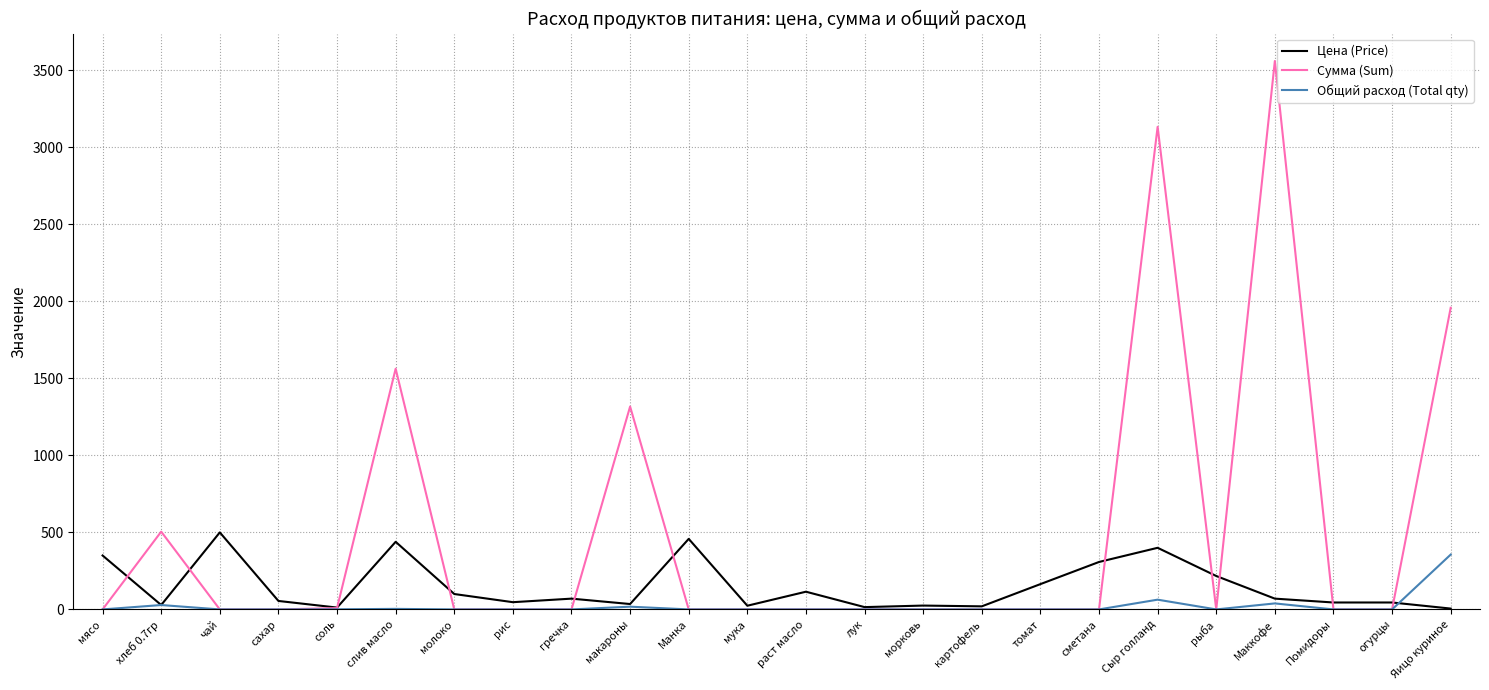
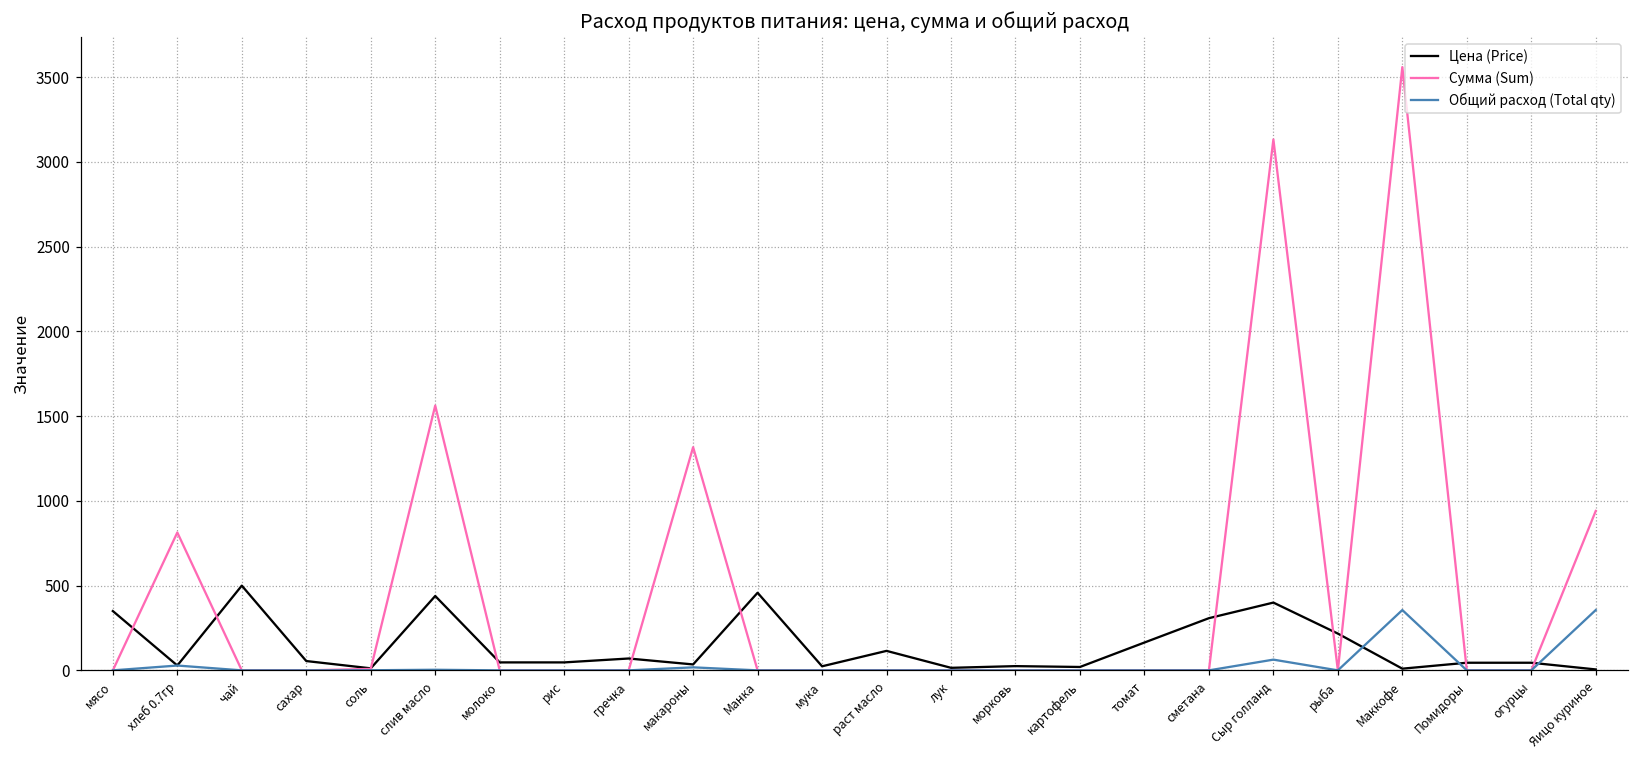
  {
    "Цена (Price)": {
      "мясо": 350,
      "чай": 500,
      "сахар": 60,
      "слив масло": 440,
-     "молоко": 100,
+     "молоко": 50,
      "рис": 50,
      "гречка": 70,
      "макароны": 40,
      "Манка": 460,
      "мука": 20,
      "раст масло": 120,
      "морковь": 30,
      "картофель": 20,
      "томат": 160,
      "сметана": 310,
      "Сыр голланд": 400,
      "рыба": 220,
-     "Маккофе": 70,
+     "Маккофе": 10,
      "Помидоры": 50,
      "огурцы": 50,
      "Яицо куриное": 10
    },
    "Сумма (Sum)": {
-     "хлеб 0.7гр": 500,
+     "хлеб 0.7гр": 810,
      "слив масло": 1560,
      "макароны": 1320,
      "Сыр голланд": 3130,
      "Маккофе": 3560,
-     "Яицо куриное": 1960
+     "Яицо куриное": 940
    },
    "Общий расход (Total qty)": {
      "слив масло": 0,
      "макароны": 20,
      "Сыр голланд": 60,
-     "Маккофе": 40,
+     "Маккофе": 360,
      "Яицо куриное": 360
    }
  }
